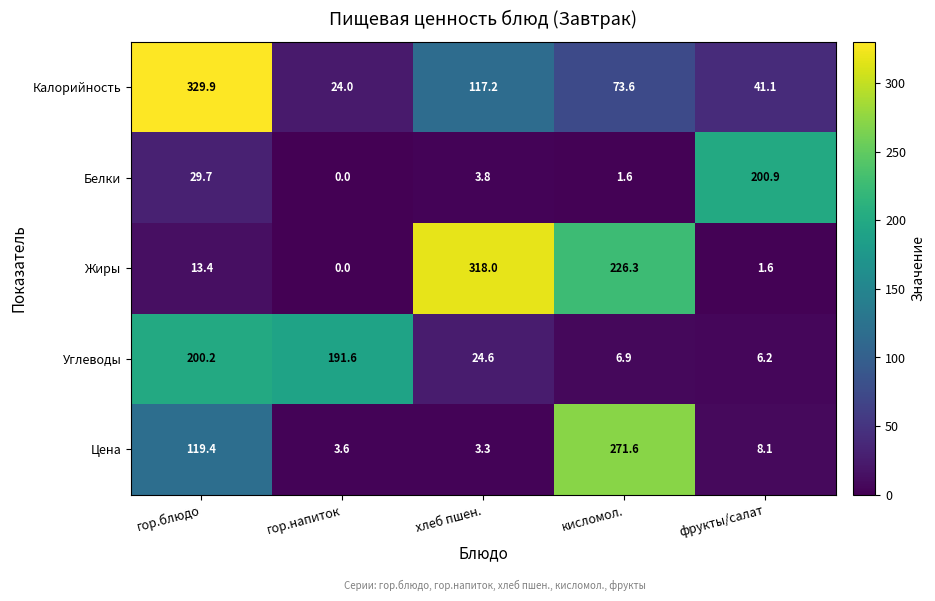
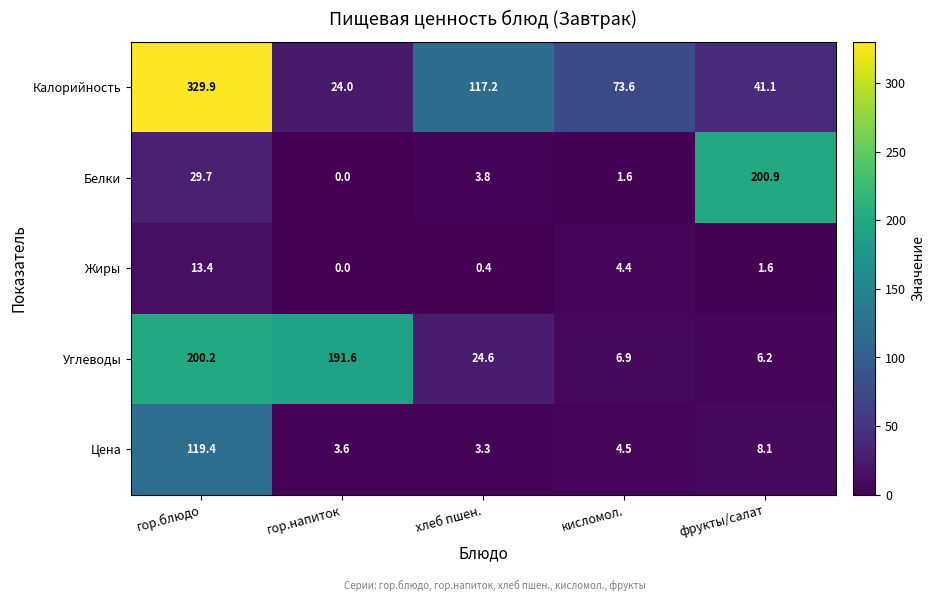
  {
    "Калорийность": {
      "гор.блюдо": 329.9,
      "гор.напиток": 24.0,
      "хлеб пшен.": 117.2,
      "кисломол.": 73.6,
      "фрукты/салат": 41.1
    },
    "Белки": {
      "гор.блюдо": 29.7,
      "гор.напиток": 0.0,
      "хлеб пшен.": 3.8,
      "кисломол.": 1.6,
      "фрукты/салат": 200.9
    },
    "Жиры": {
      "гор.блюдо": 13.4,
      "гор.напиток": 0.0,
-     "хлеб пшен.": 318.0,
-     "кисломол.": 226.3,
+     "хлеб пшен.": 0.4,
+     "кисломол.": 4.4,
      "фрукты/салат": 1.6
    },
    "Углеводы": {
      "гор.блюдо": 200.2,
      "гор.напиток": 191.6,
      "хлеб пшен.": 24.6,
      "кисломол.": 6.9,
      "фрукты/салат": 6.2
    },
    "Цена": {
      "гор.блюдо": 119.4,
      "гор.напиток": 3.6,
      "хлеб пшен.": 3.3,
-     "кисломол.": 271.6,
+     "кисломол.": 4.5,
      "фрукты/салат": 8.1
    }
  }
